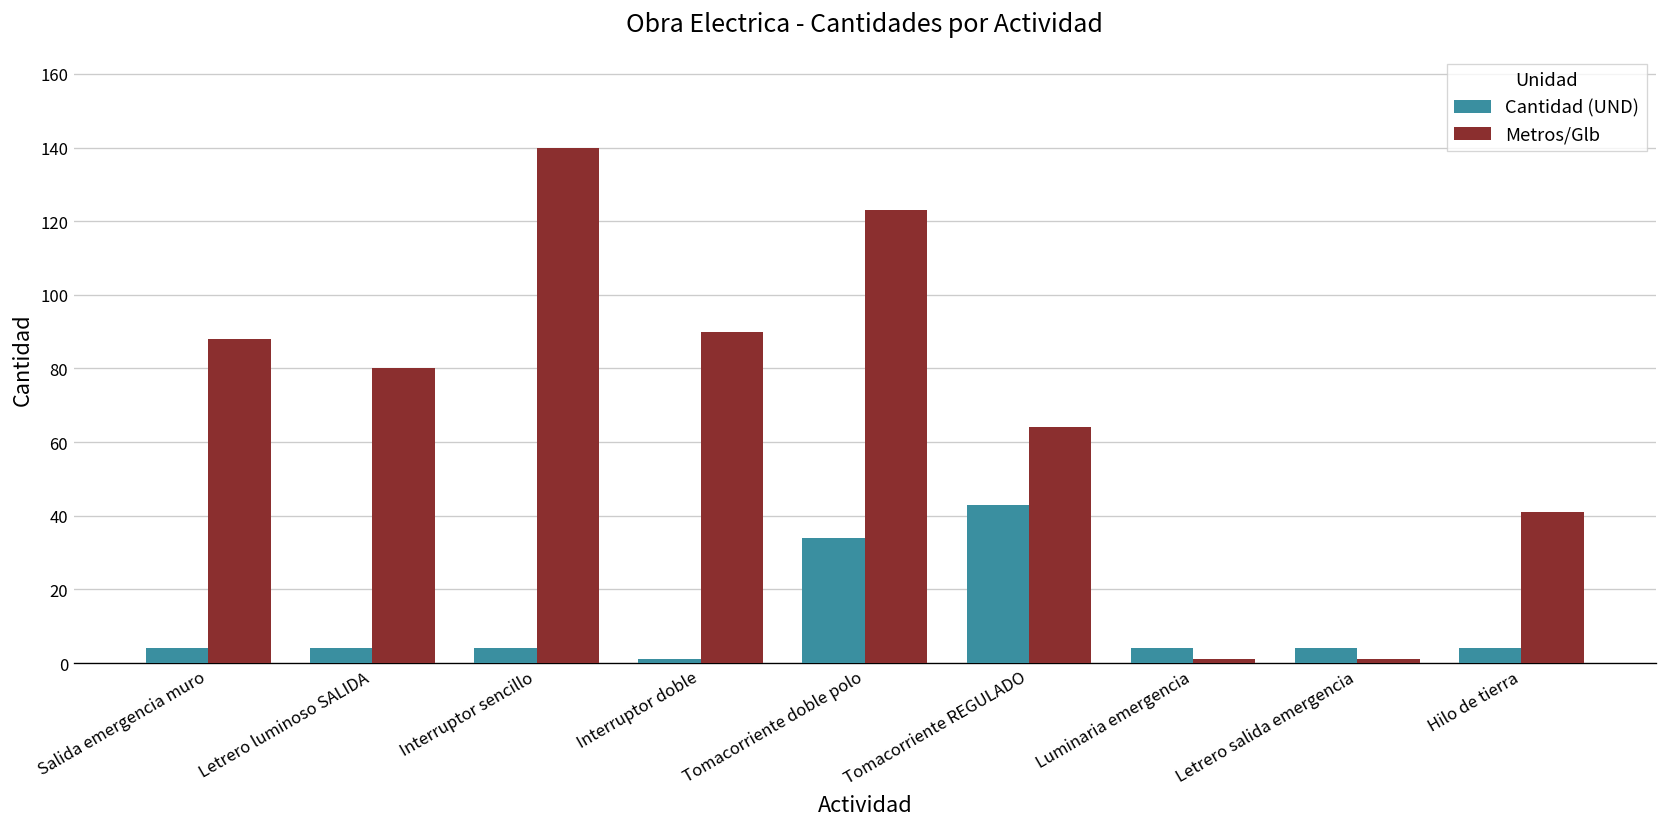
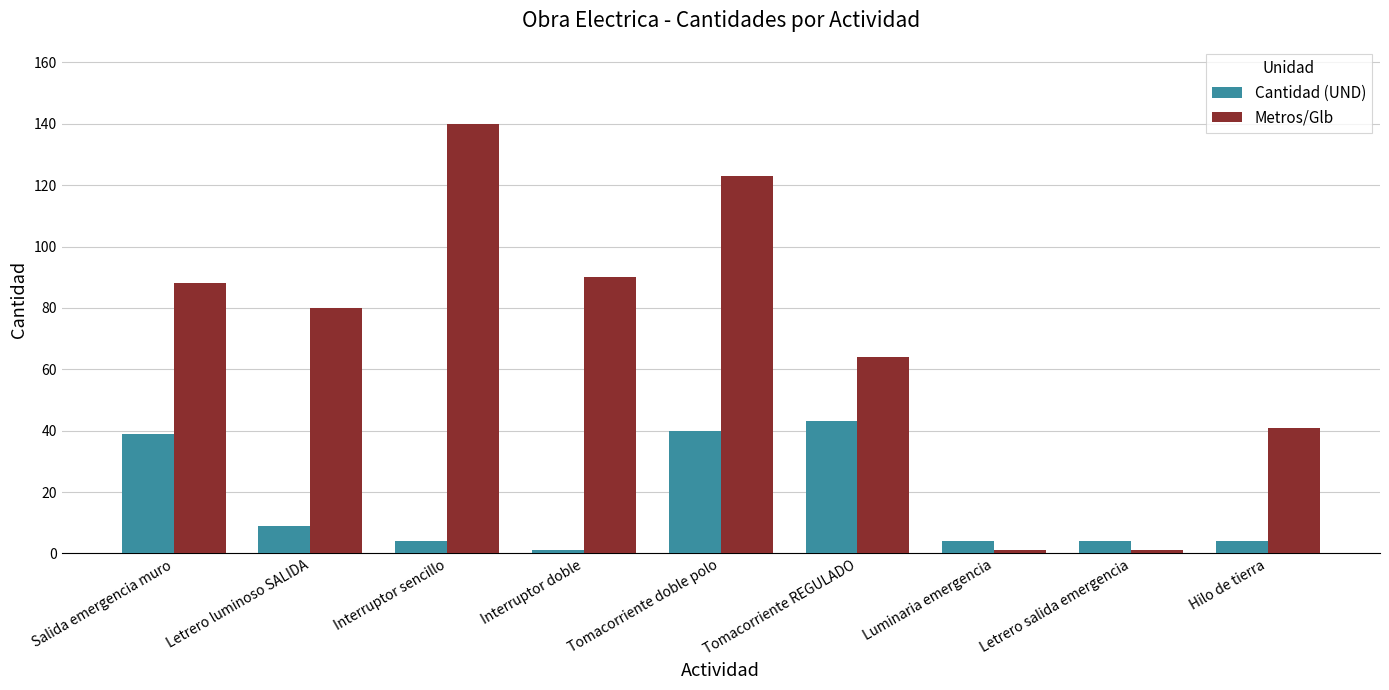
  {
    "Cantidad (UND)": {
-     "Salida emergencia muro": 4,
-     "Letrero luminoso SALIDA": 4,
+     "Salida emergencia muro": 39,
+     "Letrero luminoso SALIDA": 9,
      "Interruptor sencillo": 4,
      "Interruptor doble": 1,
-     "Tomacorriente doble polo": 34,
+     "Tomacorriente doble polo": 40,
      "Tomacorriente REGULADO": 43,
      "Luminaria emergencia": 4,
      "Letrero salida emergencia": 4,
      "Hilo de tierra": 4
    },
    "Metros/Glb": {
      "Salida emergencia muro": 88,
      "Letrero luminoso SALIDA": 80,
      "Interruptor sencillo": 140,
      "Interruptor doble": 90,
      "Tomacorriente doble polo": 123,
      "Tomacorriente REGULADO": 64,
      "Luminaria emergencia": 1,
      "Letrero salida emergencia": 1,
      "Hilo de tierra": 41
    }
  }
